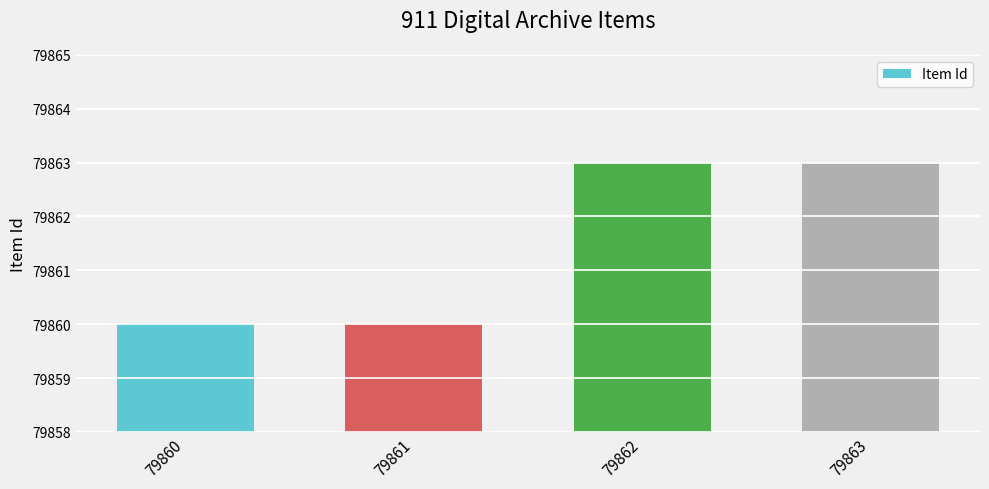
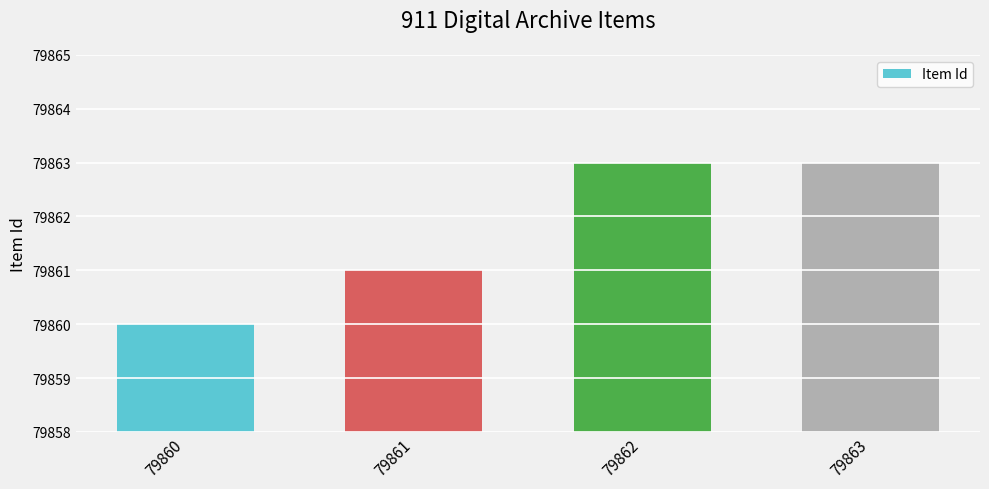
  {
    "79860": 79860,
-   "79861": 79860,
+   "79861": 79861,
    "79862": 79863,
    "79863": 79863
  }
